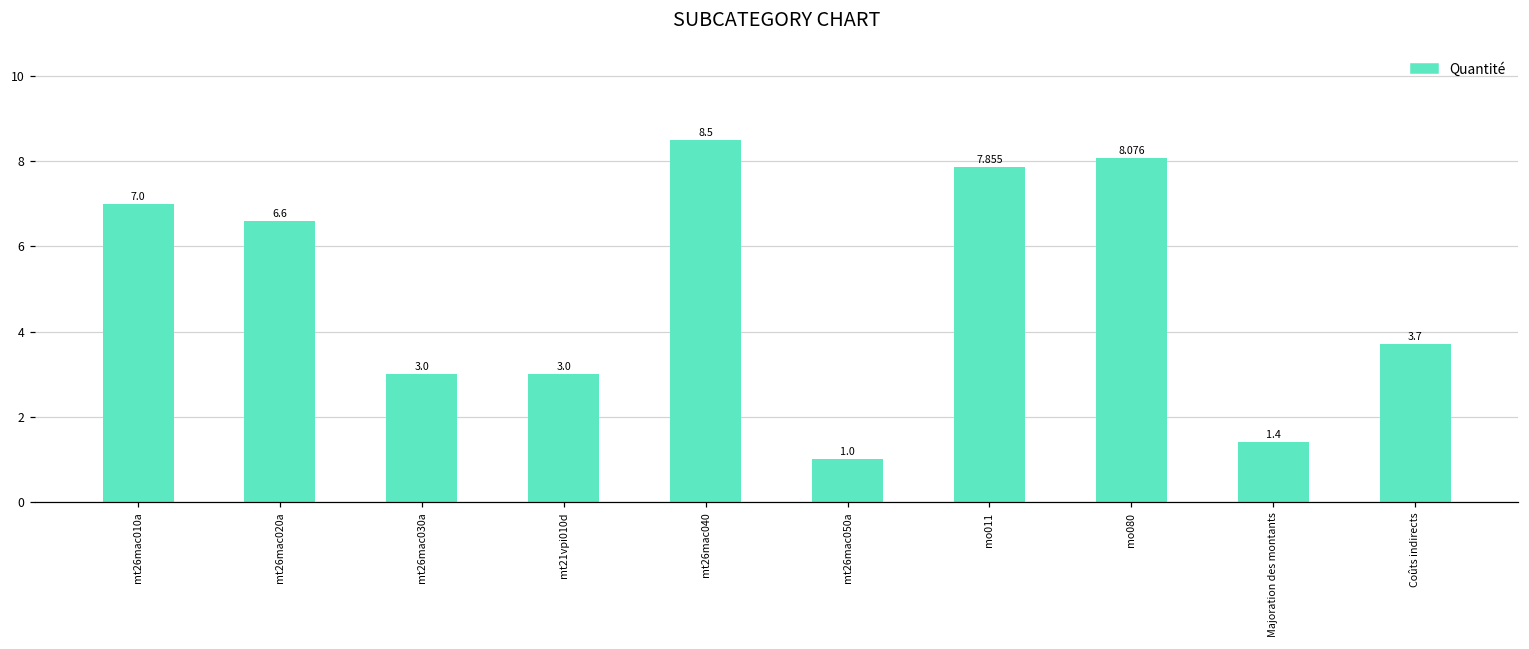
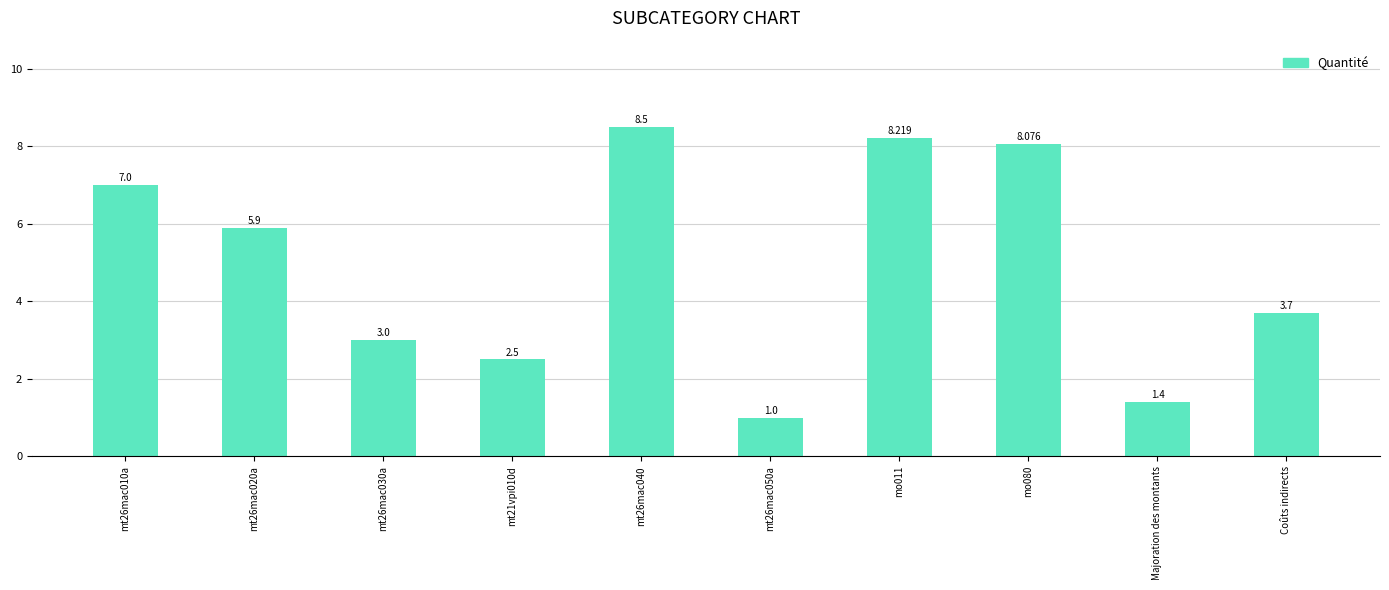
  {
    "mt26mac010a": 7.0,
-   "mt26mac020a": 6.6,
+   "mt26mac020a": 5.9,
    "mt26mac030a": 3.0,
-   "mt21vpi010d": 3.0,
+   "mt21vpi010d": 2.5,
    "mt26mac040": 8.5,
    "mt26mac050a": 1.0,
-   "mo011": 7.855,
+   "mo011": 8.219,
    "mo080": 8.076,
    "Majoration des montants": 1.4,
    "Coûts indirects": 3.7
  }
